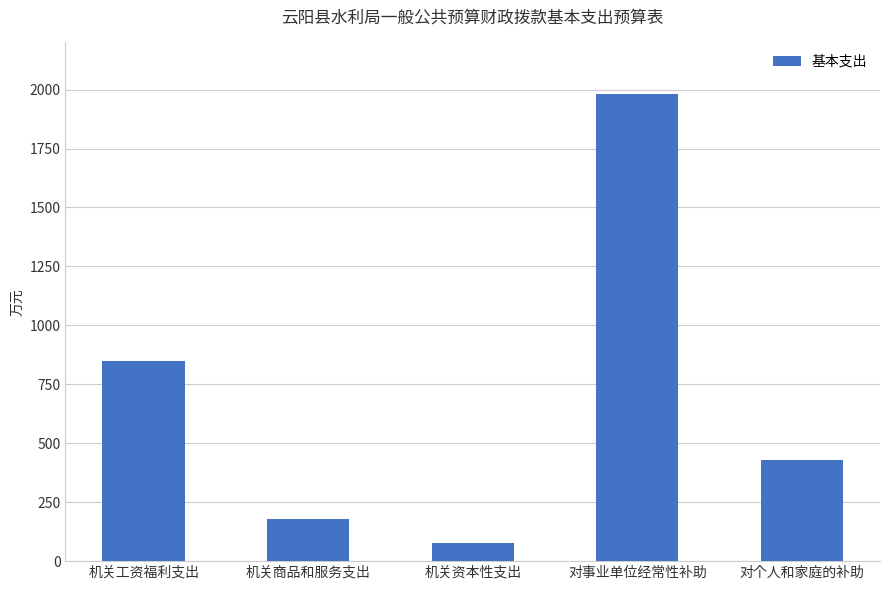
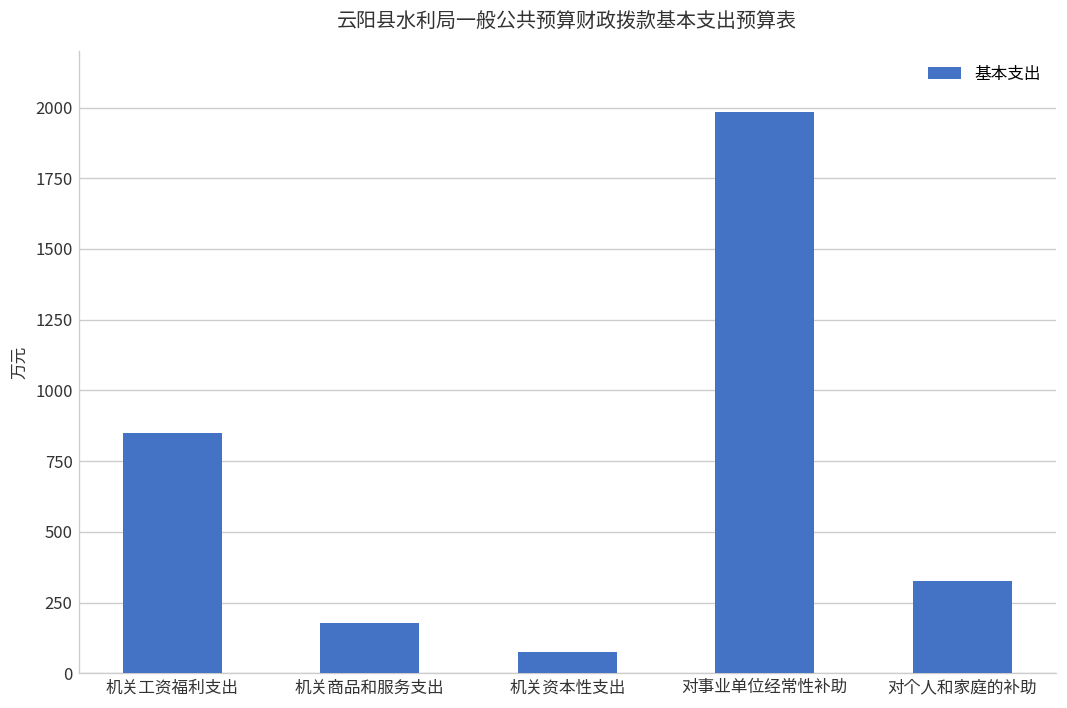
  {
    "机关工资福利支出": 850,
    "机关商品和服务支出": 180,
    "机关资本性支出": 80,
    "对事业单位经常性补助": 1980,
-   "对个人和家庭的补助": 430
+   "对个人和家庭的补助": 330
  }
